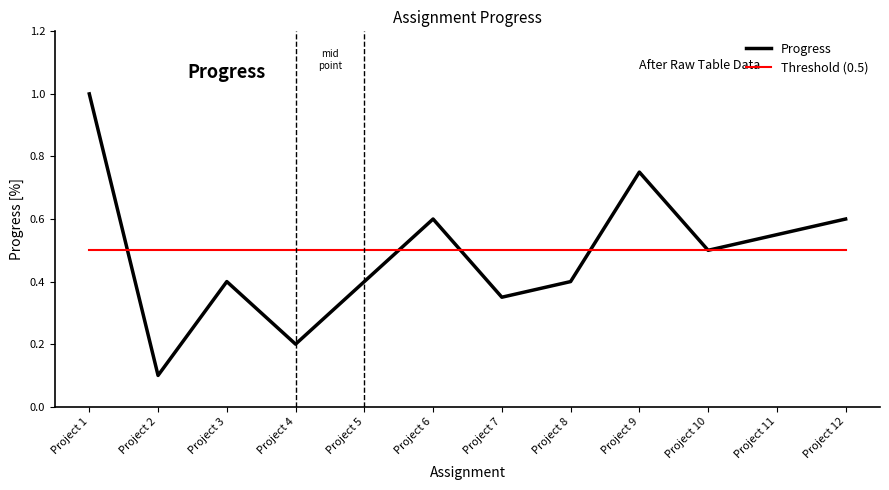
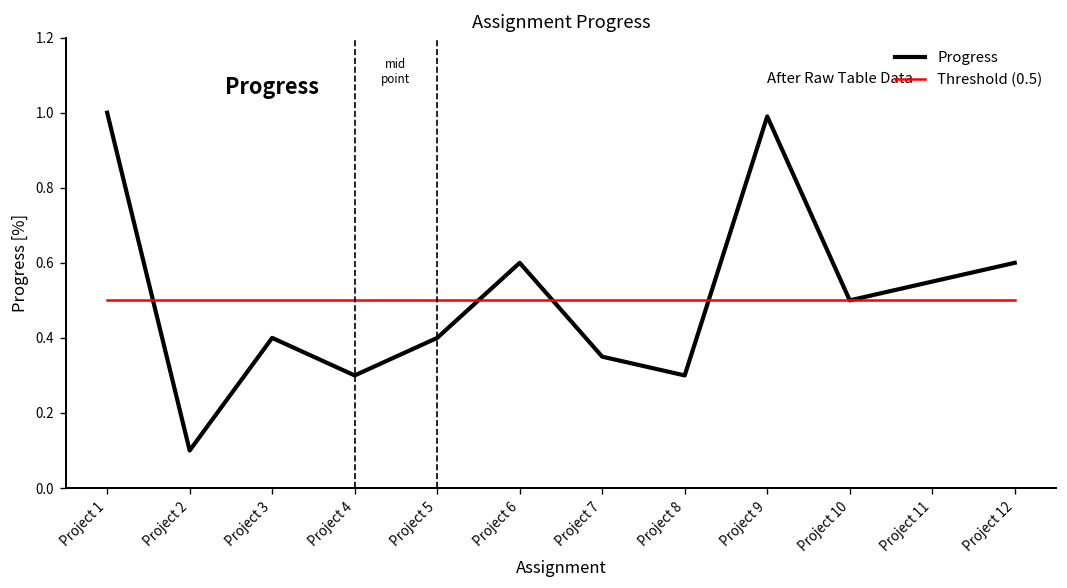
  {
    "Progress": {
      "Project 1": 1.00,
      "Project 2": 0.10,
      "Project 3": 0.40,
-     "Project 4": 0.2,
+     "Project 4": 0.3,
      "Project 5": 0.40,
      "Project 6": 0.60,
      "Project 7": 0.35,
-     "Project 8": 0.4,
-     "Project 9": 0.75,
+     "Project 8": 0.3,
+     "Project 9": 0.99,
      "Project 11": 0.55,
      "Project 12": 0.60
    },
    "Threshold (0.5)": {
      "Project 1": 0.50,
      "Project 2": 0.50,
      "Project 3": 0.50,
      "Project 4": 0.50,
      "Project 5": 0.50,
      "Project 6": 0.50,
      "Project 7": 0.50,
      "Project 8": 0.50,
      "Project 9": 0.50,
      "Project 11": 0.50,
      "Project 12": 0.50
    }
  }
